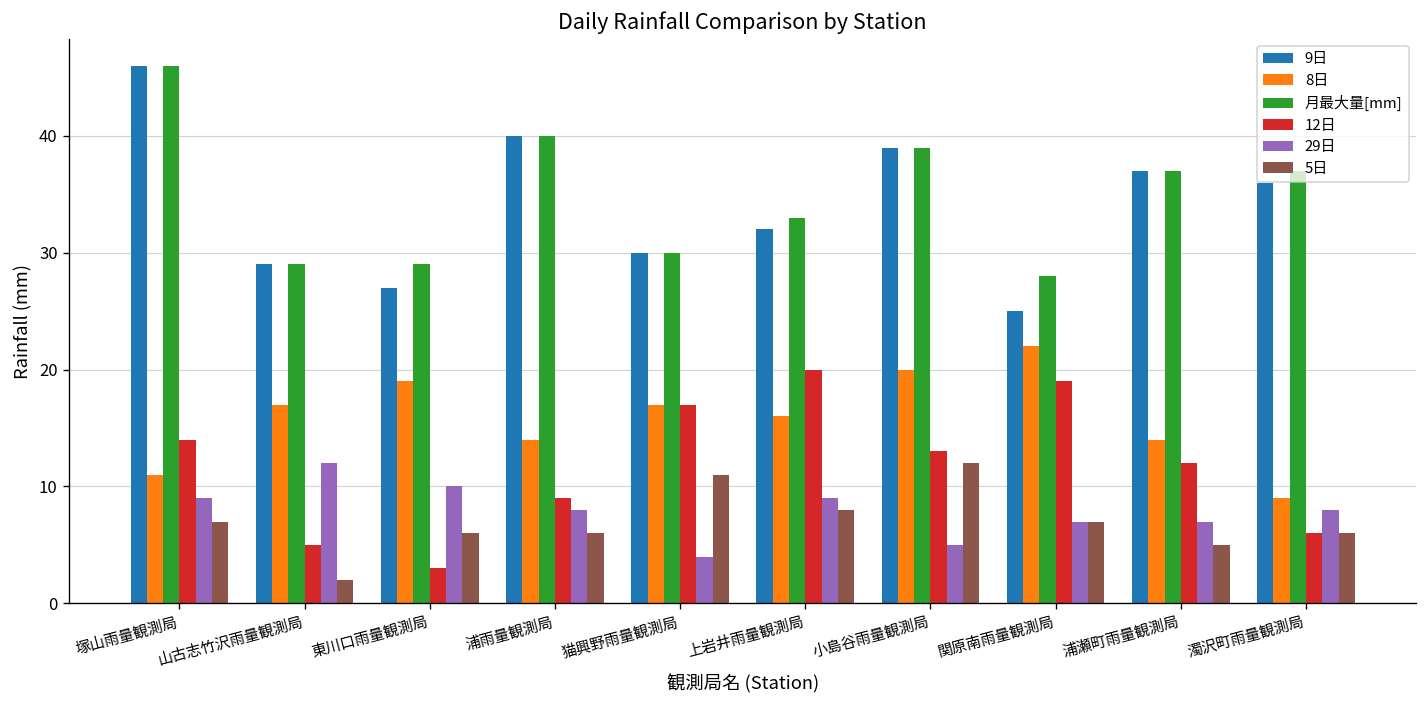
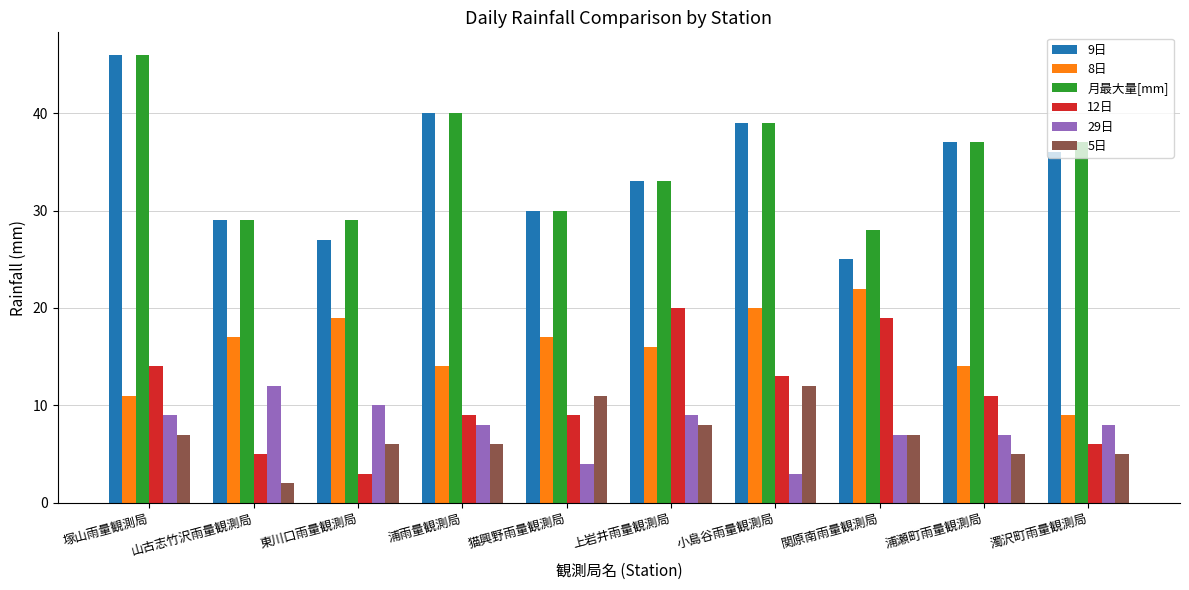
  {
    "9日": {
      "塚山雨量観測局": 46,
      "山古志竹沢雨量観測局": 29,
      "東川口雨量観測局": 27,
      "浦雨量観測局": 40,
      "猫興野雨量観測局": 30,
-     "上岩井雨量観測局": 32,
+     "上岩井雨量観測局": 33,
      "小島谷雨量観測局": 39,
      "関原南雨量観測局": 25,
      "浦瀬町雨量観測局": 37
    },
    "8日": {
      "塚山雨量観測局": 11,
      "山古志竹沢雨量観測局": 17,
      "東川口雨量観測局": 19,
      "浦雨量観測局": 14,
      "猫興野雨量観測局": 17,
      "上岩井雨量観測局": 16,
      "小島谷雨量観測局": 20,
      "関原南雨量観測局": 22,
      "浦瀬町雨量観測局": 14,
      "濁沢町雨量観測局": 9
    },
    "月最大量[mm]": {
      "塚山雨量観測局": 46,
      "山古志竹沢雨量観測局": 29,
      "東川口雨量観測局": 29,
      "浦雨量観測局": 40,
      "猫興野雨量観測局": 30,
      "上岩井雨量観測局": 33,
      "小島谷雨量観測局": 39,
      "関原南雨量観測局": 28,
      "浦瀬町雨量観測局": 37
    },
    "12日": {
      "塚山雨量観測局": 14,
      "山古志竹沢雨量観測局": 5,
      "東川口雨量観測局": 3,
      "浦雨量観測局": 9,
-     "猫興野雨量観測局": 17,
+     "猫興野雨量観測局": 9,
      "上岩井雨量観測局": 20,
      "小島谷雨量観測局": 13,
      "関原南雨量観測局": 19,
-     "浦瀬町雨量観測局": 12,
+     "浦瀬町雨量観測局": 11,
      "濁沢町雨量観測局": 6
    },
    "29日": {
      "塚山雨量観測局": 9,
      "山古志竹沢雨量観測局": 12,
      "東川口雨量観測局": 10,
      "浦雨量観測局": 8,
      "猫興野雨量観測局": 4,
      "上岩井雨量観測局": 9,
-     "小島谷雨量観測局": 5,
+     "小島谷雨量観測局": 3,
      "関原南雨量観測局": 7,
      "浦瀬町雨量観測局": 7,
      "濁沢町雨量観測局": 8
    },
    "5日": {
      "塚山雨量観測局": 7,
      "山古志竹沢雨量観測局": 2,
      "東川口雨量観測局": 6,
      "浦雨量観測局": 6,
      "猫興野雨量観測局": 11,
      "上岩井雨量観測局": 8,
      "小島谷雨量観測局": 12,
      "関原南雨量観測局": 7,
      "浦瀬町雨量観測局": 5,
-     "濁沢町雨量観測局": 6
+     "濁沢町雨量観測局": 5
    }
  }
